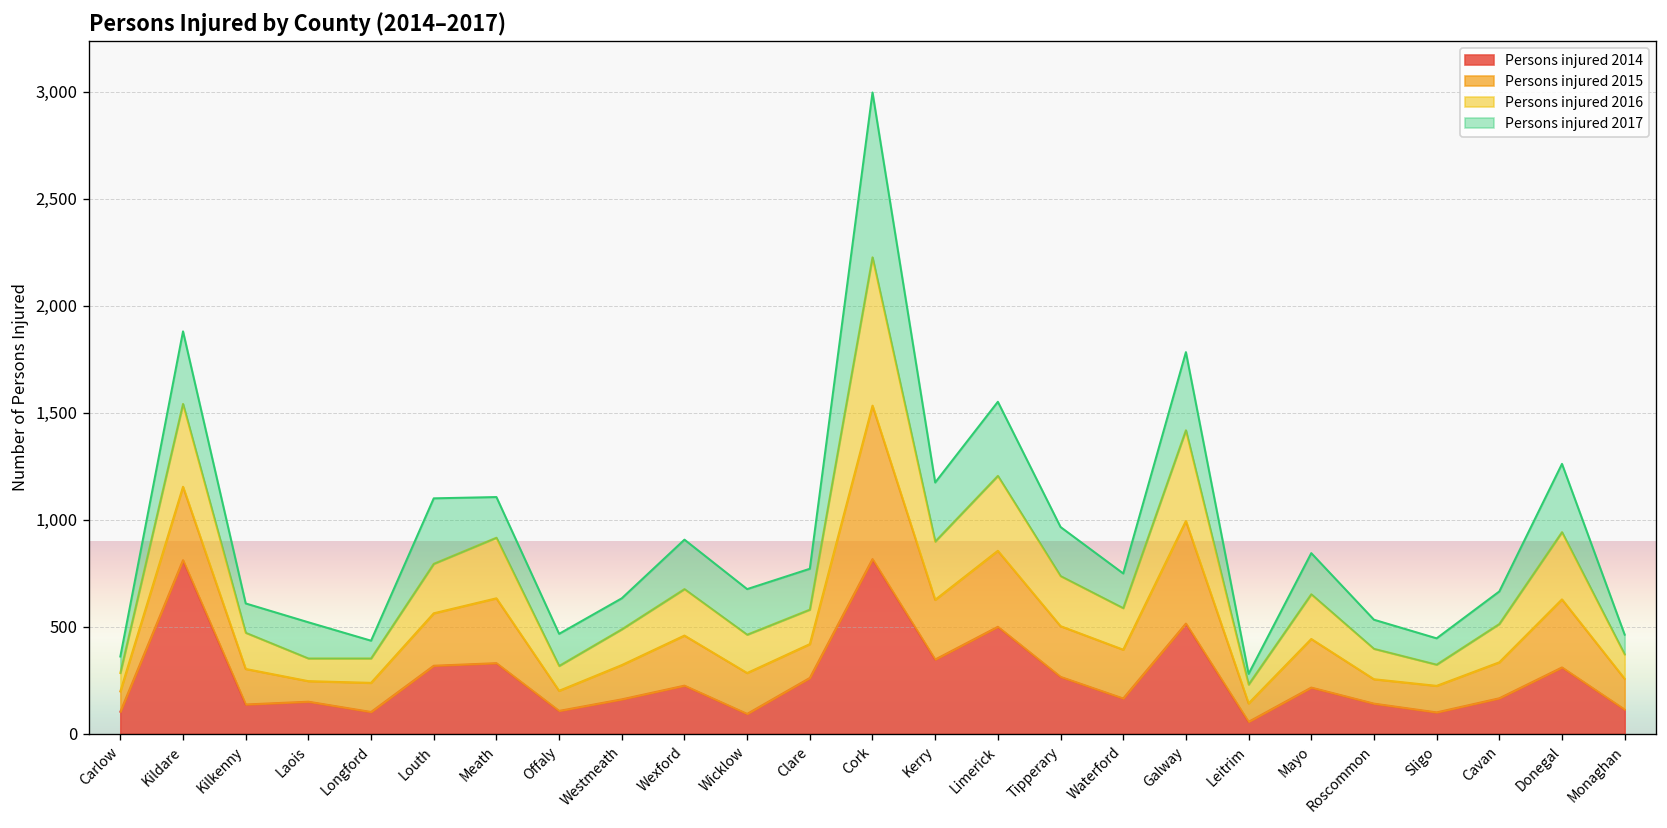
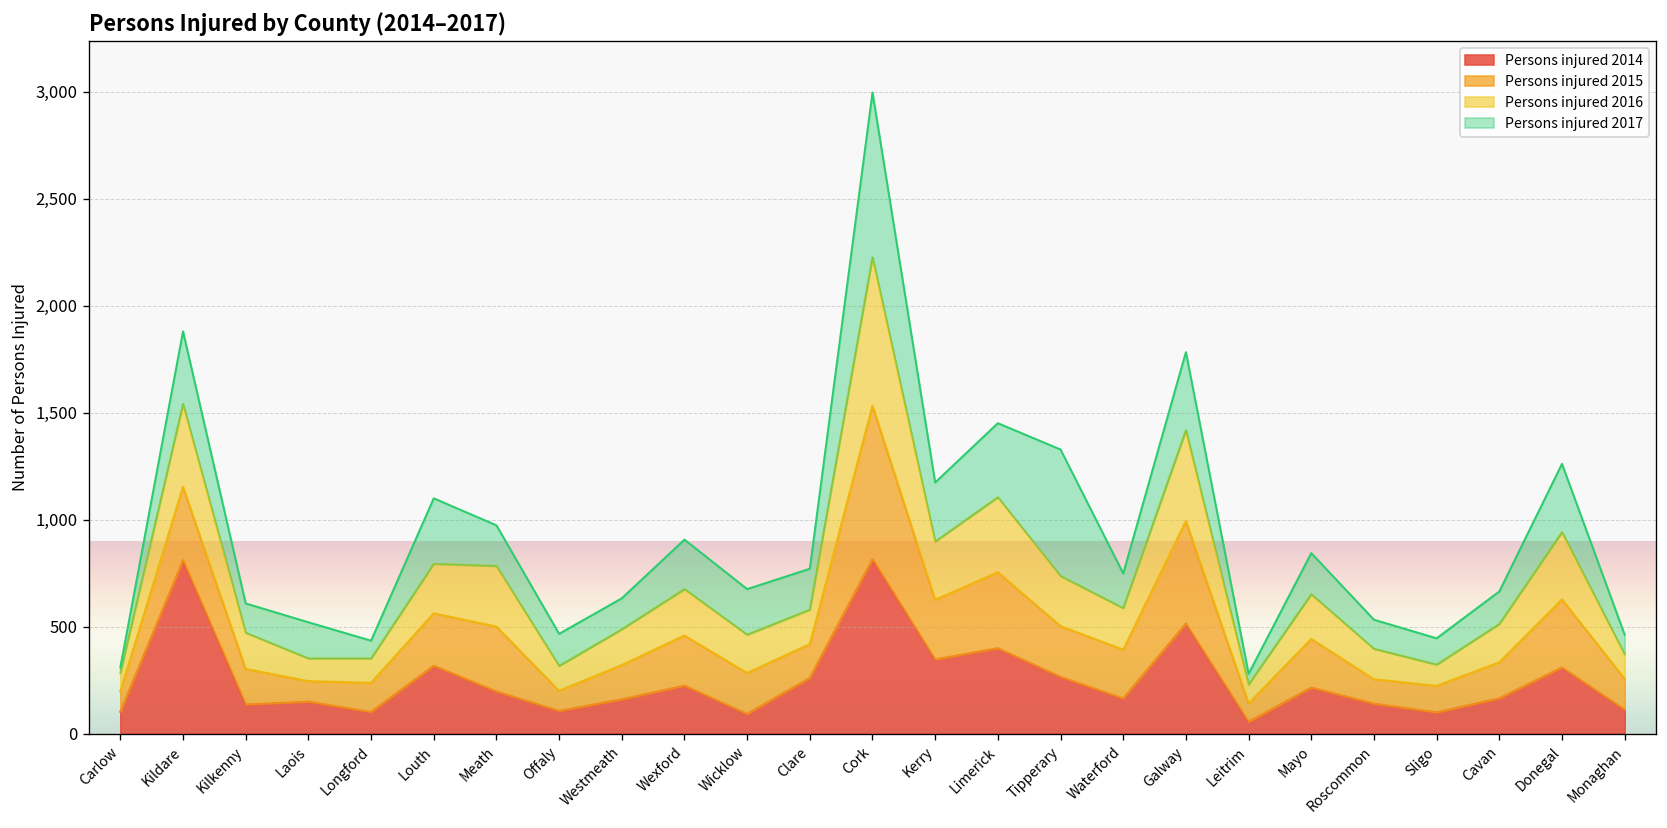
  {
    "Persons injured 2014": {
      "Carlow": 100,
      "Kildare": 810,
      "Kilkenny": 140,
      "Laois": 150,
      "Longford": 100,
      "Louth": 320,
-     "Meath": 330,
+     "Meath": 200,
      "Offaly": 110,
      "Westmeath": 160,
      "Wexford": 230,
      "Wicklow": 90,
      "Clare": 260,
      "Cork": 820,
      "Kerry": 350,
-     "Limerick": 500,
+     "Limerick": 400,
      "Tipperary": 270,
      "Waterford": 170,
      "Galway": 520,
      "Leitrim": 60,
      "Mayo": 220,
      "Roscommon": 140,
      "Sligo": 100,
      "Cavan": 170,
      "Donegal": 310,
      "Monaghan": 110
    },
    "Persons injured 2017": {
-     "Carlow": 80,
+     "Carlow": 30,
      "Kildare": 340,
      "Kilkenny": 140,
      "Laois": 170,
      "Longford": 80,
      "Louth": 310,
      "Meath": 190,
      "Offaly": 150,
      "Westmeath": 150,
      "Wexford": 230,
      "Wicklow": 210,
      "Clare": 190,
      "Cork": 770,
      "Kerry": 280,
      "Limerick": 350,
-     "Tipperary": 230,
+     "Tipperary": 590,
      "Waterford": 160,
      "Galway": 370,
      "Leitrim": 50,
      "Mayo": 190,
      "Roscommon": 140,
      "Sligo": 120,
      "Cavan": 150,
      "Donegal": 320,
      "Monaghan": 90
    }
  }
